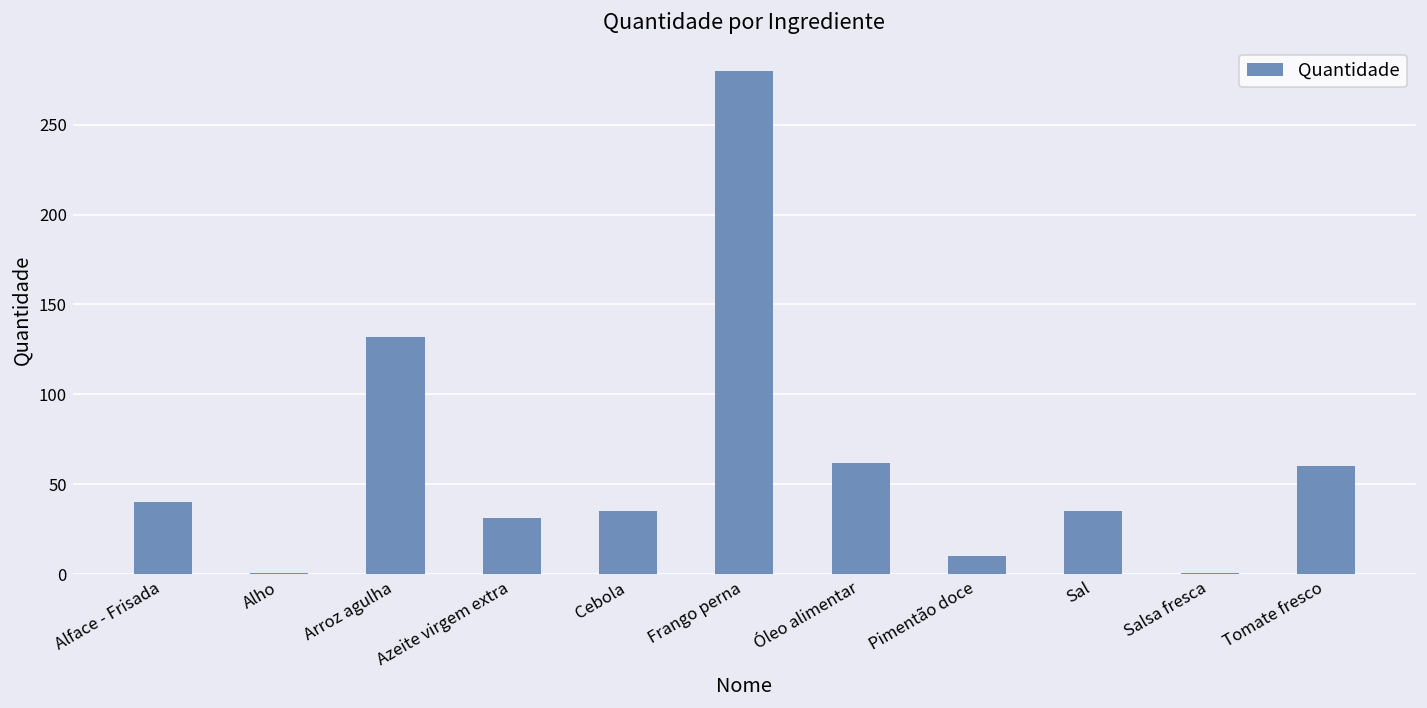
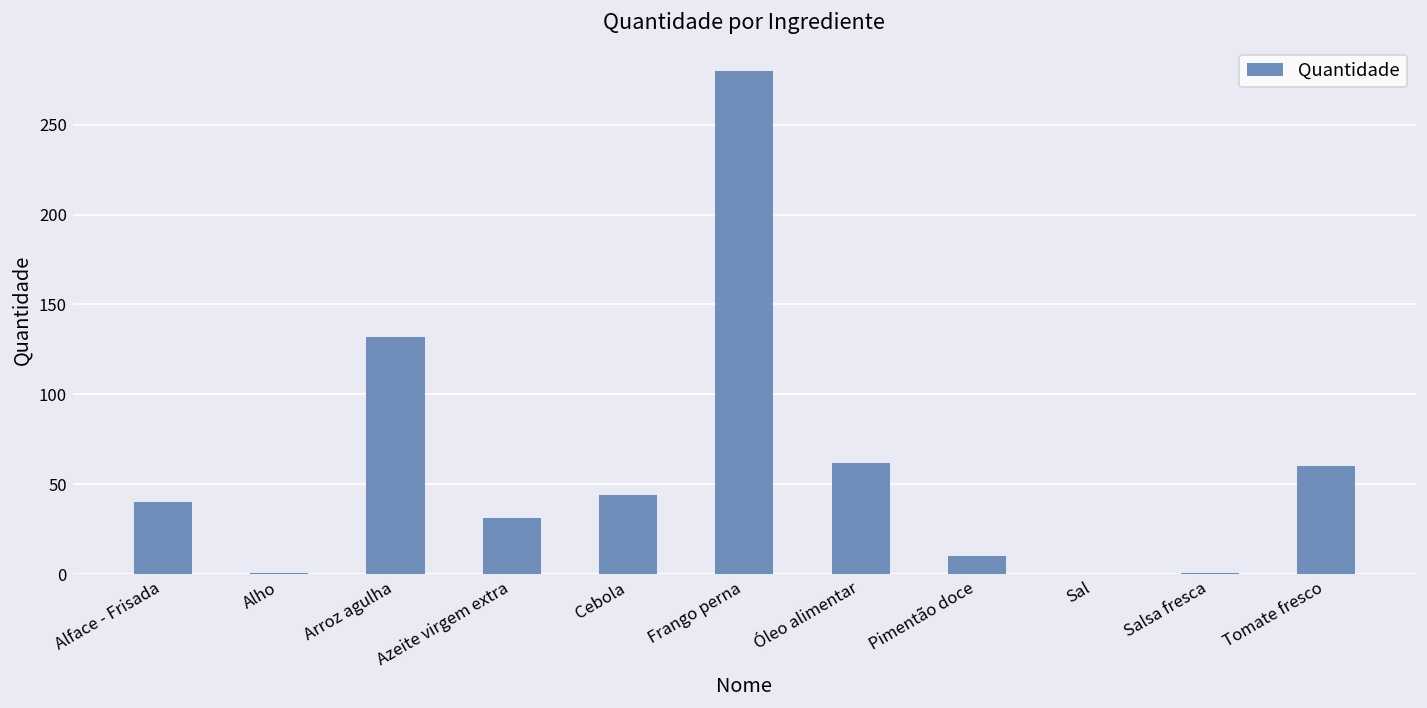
  {
    "Alface - Frisada": 40,
    "Arroz agulha": 132,
    "Azeite virgem extra": 31,
-   "Cebola": 35,
+   "Cebola": 44,
    "Frango perna": 280,
    "Óleo alimentar": 62,
    "Pimentão doce": 10,
-   "Sal": 35,
+   "Sal": 0,
    "Tomate fresco": 60
  }
